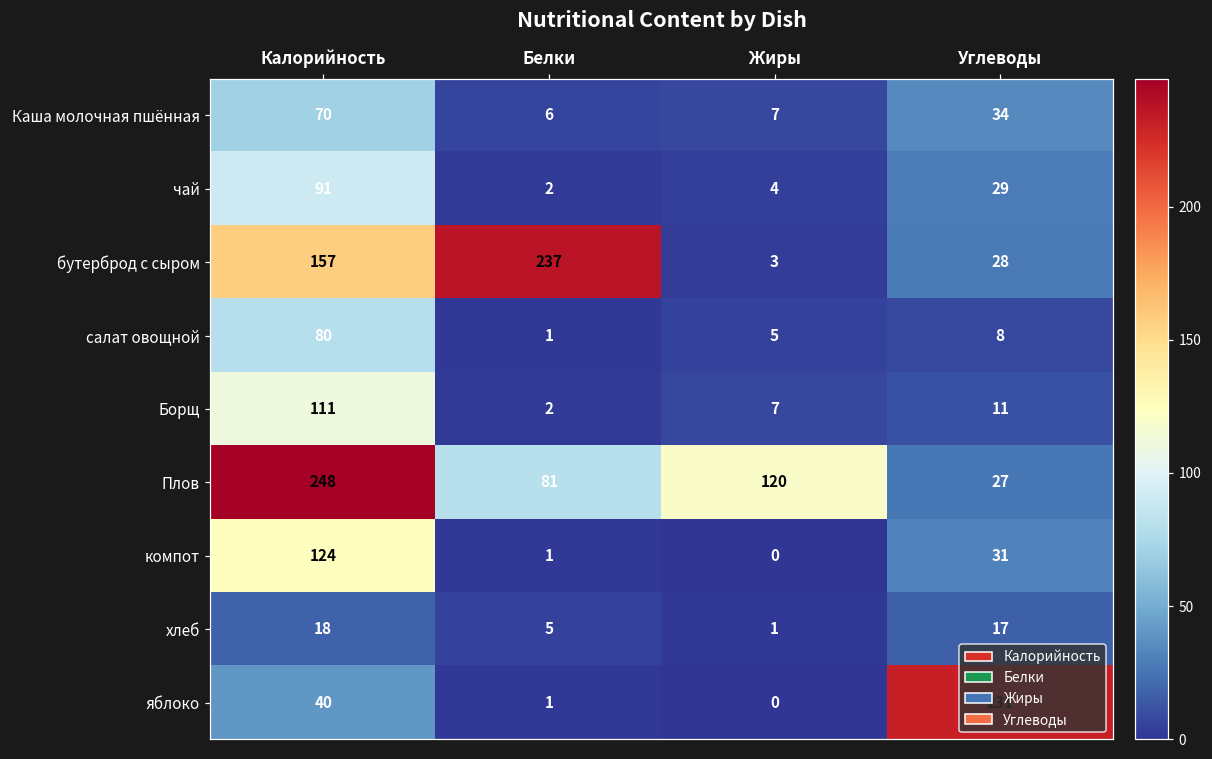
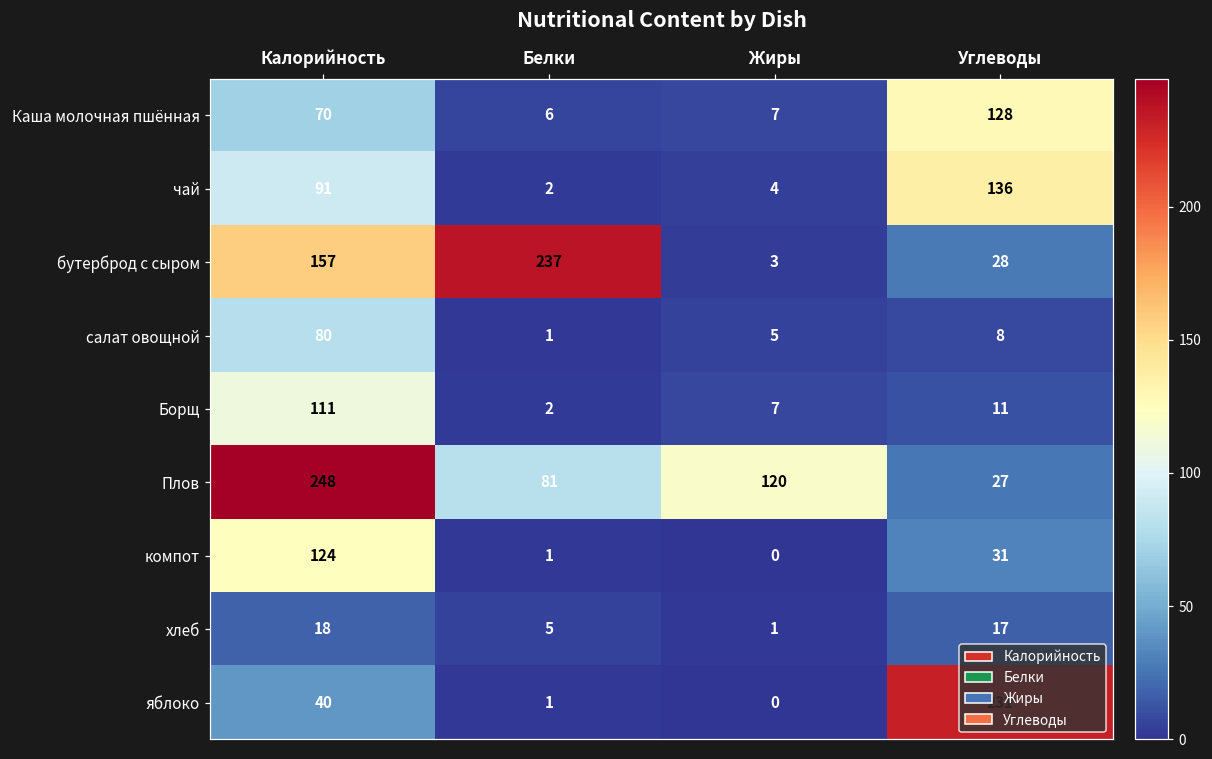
  {
    "Каша молочная пшённая": {
      "Калорийность": 70,
      "Белки": 6,
      "Жиры": 7,
-     "Углеводы": 34
+     "Углеводы": 128
    },
    "чай": {
      "Калорийность": 91,
      "Белки": 2,
      "Жиры": 4,
-     "Углеводы": 29
+     "Углеводы": 136
    },
    "бутерброд с сыром": {
      "Калорийность": 157,
      "Белки": 237,
      "Жиры": 3,
      "Углеводы": 28
    },
    "салат овощной": {
      "Калорийность": 80,
      "Белки": 1,
      "Жиры": 5,
      "Углеводы": 8
    },
    "Борщ": {
      "Калорийность": 111,
      "Белки": 2,
      "Жиры": 7,
      "Углеводы": 11
    },
    "Плов": {
      "Калорийность": 248,
      "Белки": 81,
      "Жиры": 120,
      "Углеводы": 27
    },
    "компот": {
      "Калорийность": 124,
      "Белки": 1,
      "Жиры": 0,
      "Углеводы": 31
    },
    "хлеб": {
      "Калорийность": 18,
      "Белки": 5,
      "Жиры": 1,
      "Углеводы": 17
    },
    "яблоко": {
      "Калорийность": 40,
      "Белки": 1,
      "Жиры": 0
    }
  }
